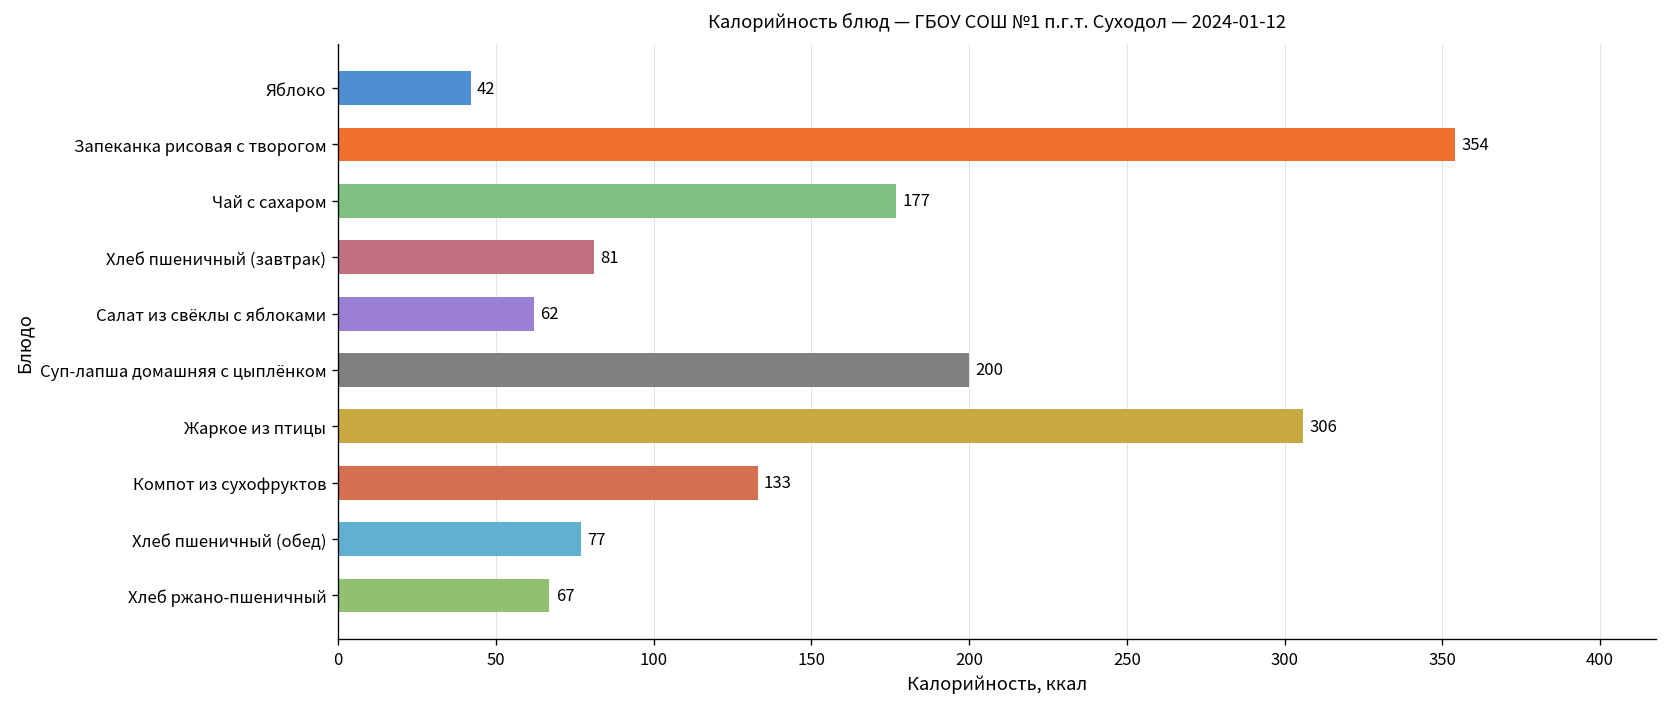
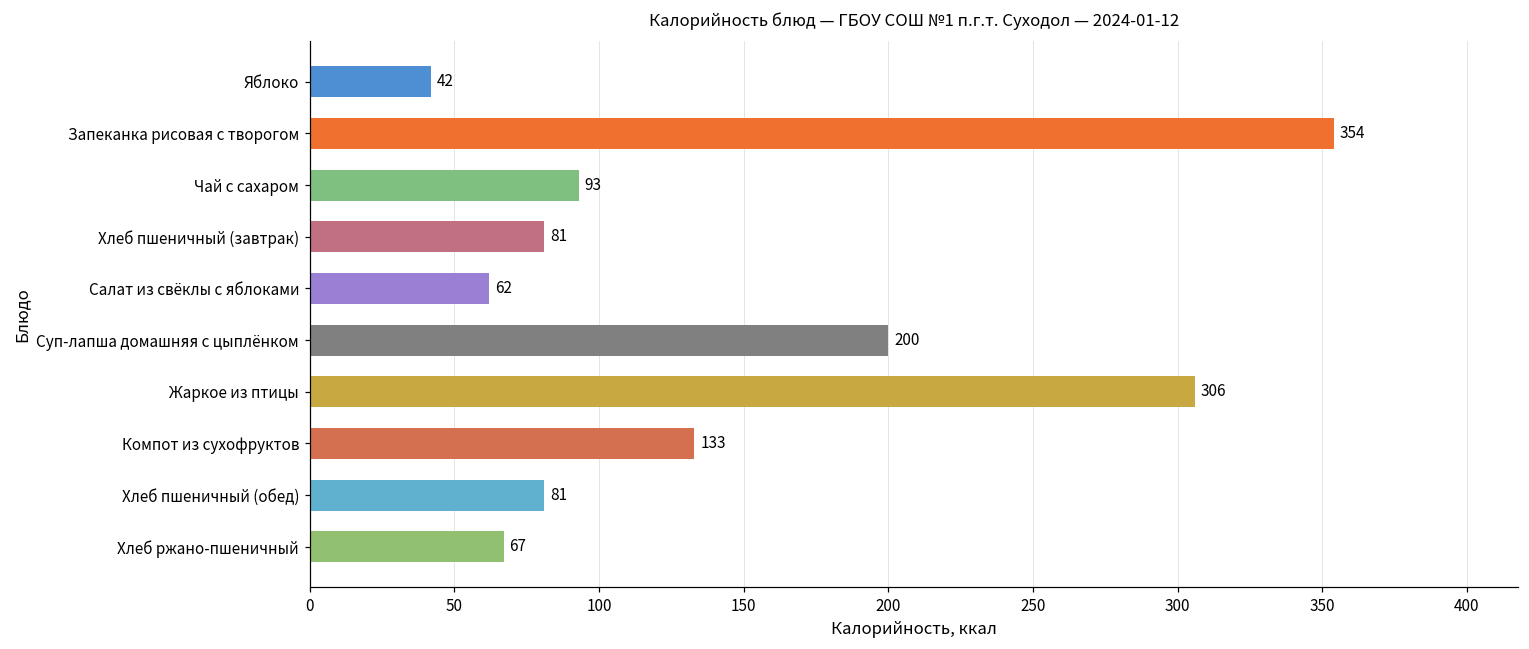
  {
    "Яблоко": 42,
    "Запеканка рисовая с творогом": 354,
-   "Чай с сахаром": 177,
+   "Чай с сахаром": 93,
    "Хлеб пшеничный (завтрак)": 81,
    "Салат из свёклы с яблоками": 62,
    "Суп-лапша домашняя с цыплёнком": 200,
    "Жаркое из птицы": 306,
    "Компот из сухофруктов": 133,
-   "Хлеб пшеничный (обед)": 77,
+   "Хлеб пшеничный (обед)": 81,
    "Хлеб ржано-пшеничный": 67
  }
